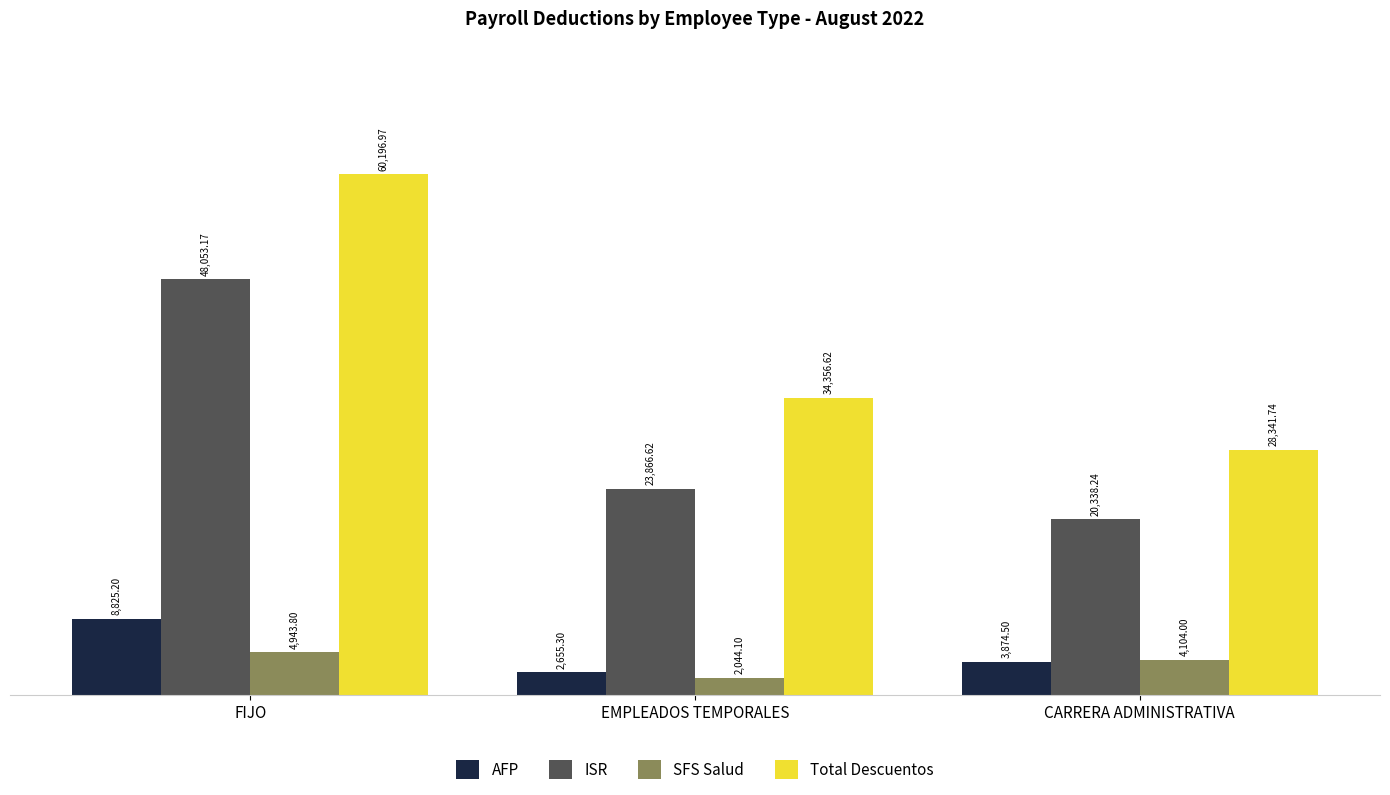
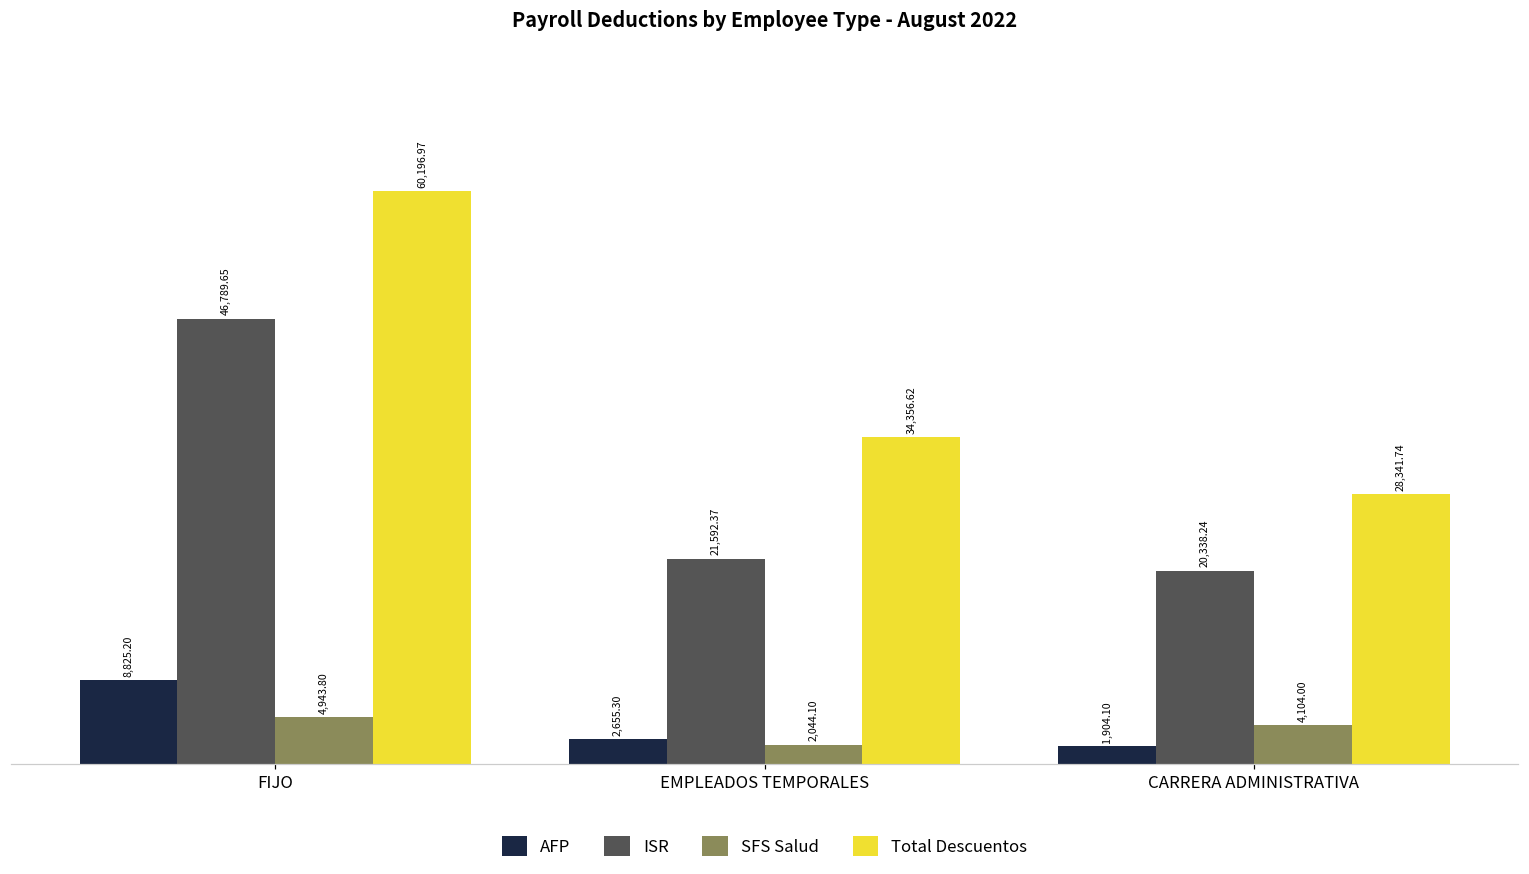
  {
    "AFP": {
      "FIJO": "8,825.20",
      "EMPLEADOS TEMPORALES": "2,655.30",
-     "CARRERA ADMINISTRATIVA": "3,874.50"
+     "CARRERA ADMINISTRATIVA": "1,904.10"
    },
    "ISR": {
-     "FIJO": "48,053.17",
-     "EMPLEADOS TEMPORALES": "23,866.62",
+     "FIJO": "46,789.65",
+     "EMPLEADOS TEMPORALES": "21,592.37",
      "CARRERA ADMINISTRATIVA": "20,338.24"
    },
    "SFS Salud": {
      "FIJO": "4,943.80",
      "EMPLEADOS TEMPORALES": "2,044.10",
      "CARRERA ADMINISTRATIVA": "4,104.00"
    },
    "Total Descuentos": {
      "FIJO": "60,196.97",
      "EMPLEADOS TEMPORALES": "34,356.62",
      "CARRERA ADMINISTRATIVA": "28,341.74"
    }
  }
